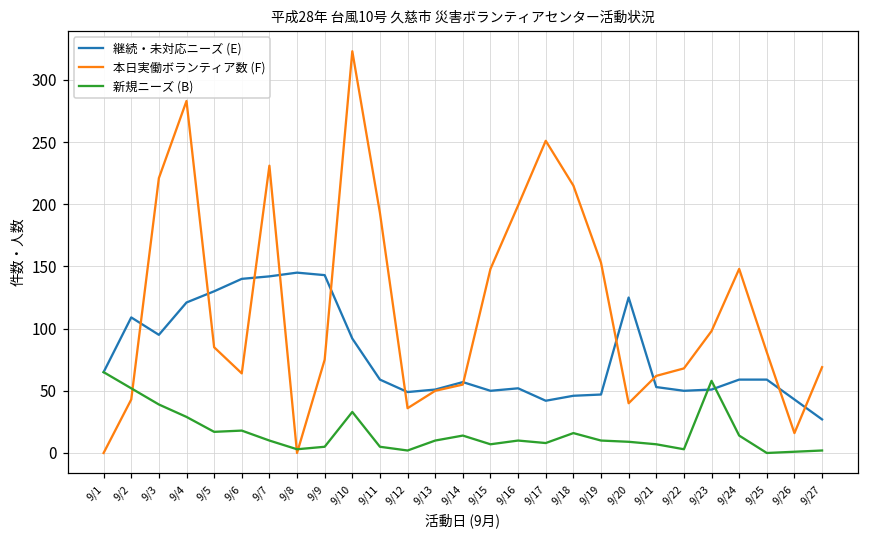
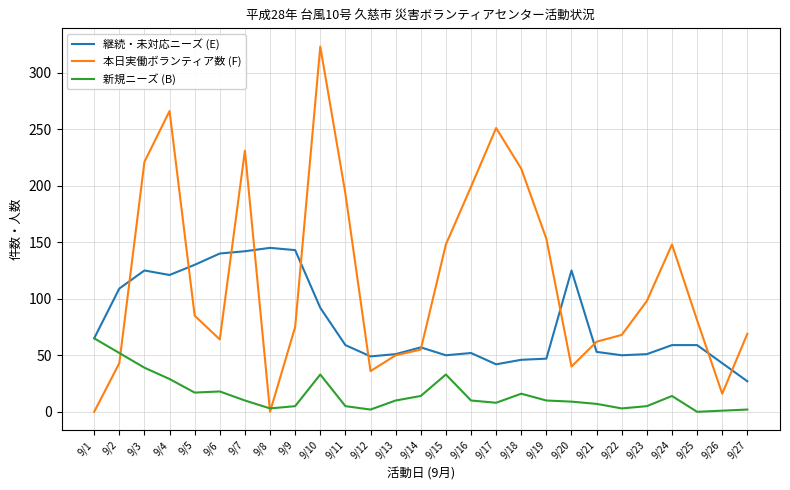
  {
    "継続・未対応ニーズ (E)": {
      "9/2": 109,
-     "9/3": 95,
+     "9/3": 125,
      "9/4": 121,
      "9/5": 130,
      "9/6": 140,
      "9/7": 142,
      "9/8": 145,
      "9/9": 143,
      "9/10": 92,
      "9/11": 59,
      "9/12": 49,
      "9/15": 50,
      "9/16": 52,
      "9/17": 42,
      "9/18": 46,
      "9/19": 47,
      "9/20": 125,
      "9/21": 53,
      "9/22": 50,
      "9/23": 51,
      "9/24": 59,
      "9/25": 59,
      "9/26": 43,
      "9/27": 27
    },
    "本日実働ボランティア数 (F)": {
      "9/1": 0,
      "9/2": 43,
      "9/3": 221,
-     "9/4": 283,
+     "9/4": 266,
      "9/5": 85,
      "9/6": 64,
      "9/7": 231,
      "9/8": 0,
      "9/9": 75,
      "9/10": 323,
      "9/11": 193,
      "9/12": 36,
      "9/15": 148,
      "9/16": 199,
      "9/17": 251,
      "9/18": 215,
      "9/19": 153,
      "9/20": 40,
      "9/21": 62,
      "9/22": 68,
      "9/23": 98,
      "9/24": 148,
      "9/25": 81,
      "9/26": 16,
      "9/27": 69
    },
    "新規ニーズ (B)": {
      "9/2": 52,
      "9/3": 39,
      "9/4": 29,
      "9/5": 17,
      "9/6": 18,
      "9/7": 10,
      "9/8": 3,
      "9/9": 5,
      "9/10": 33,
      "9/11": 5,
      "9/12": 2,
      "9/13": 10,
      "9/14": 14,
-     "9/15": 7,
+     "9/15": 33,
      "9/16": 10,
      "9/17": 8,
      "9/18": 16,
      "9/19": 10,
      "9/20": 9,
      "9/21": 7,
      "9/22": 3,
-     "9/23": 58,
+     "9/23": 5,
      "9/24": 14,
      "9/25": 0,
      "9/26": 1,
      "9/27": 2
    }
  }
